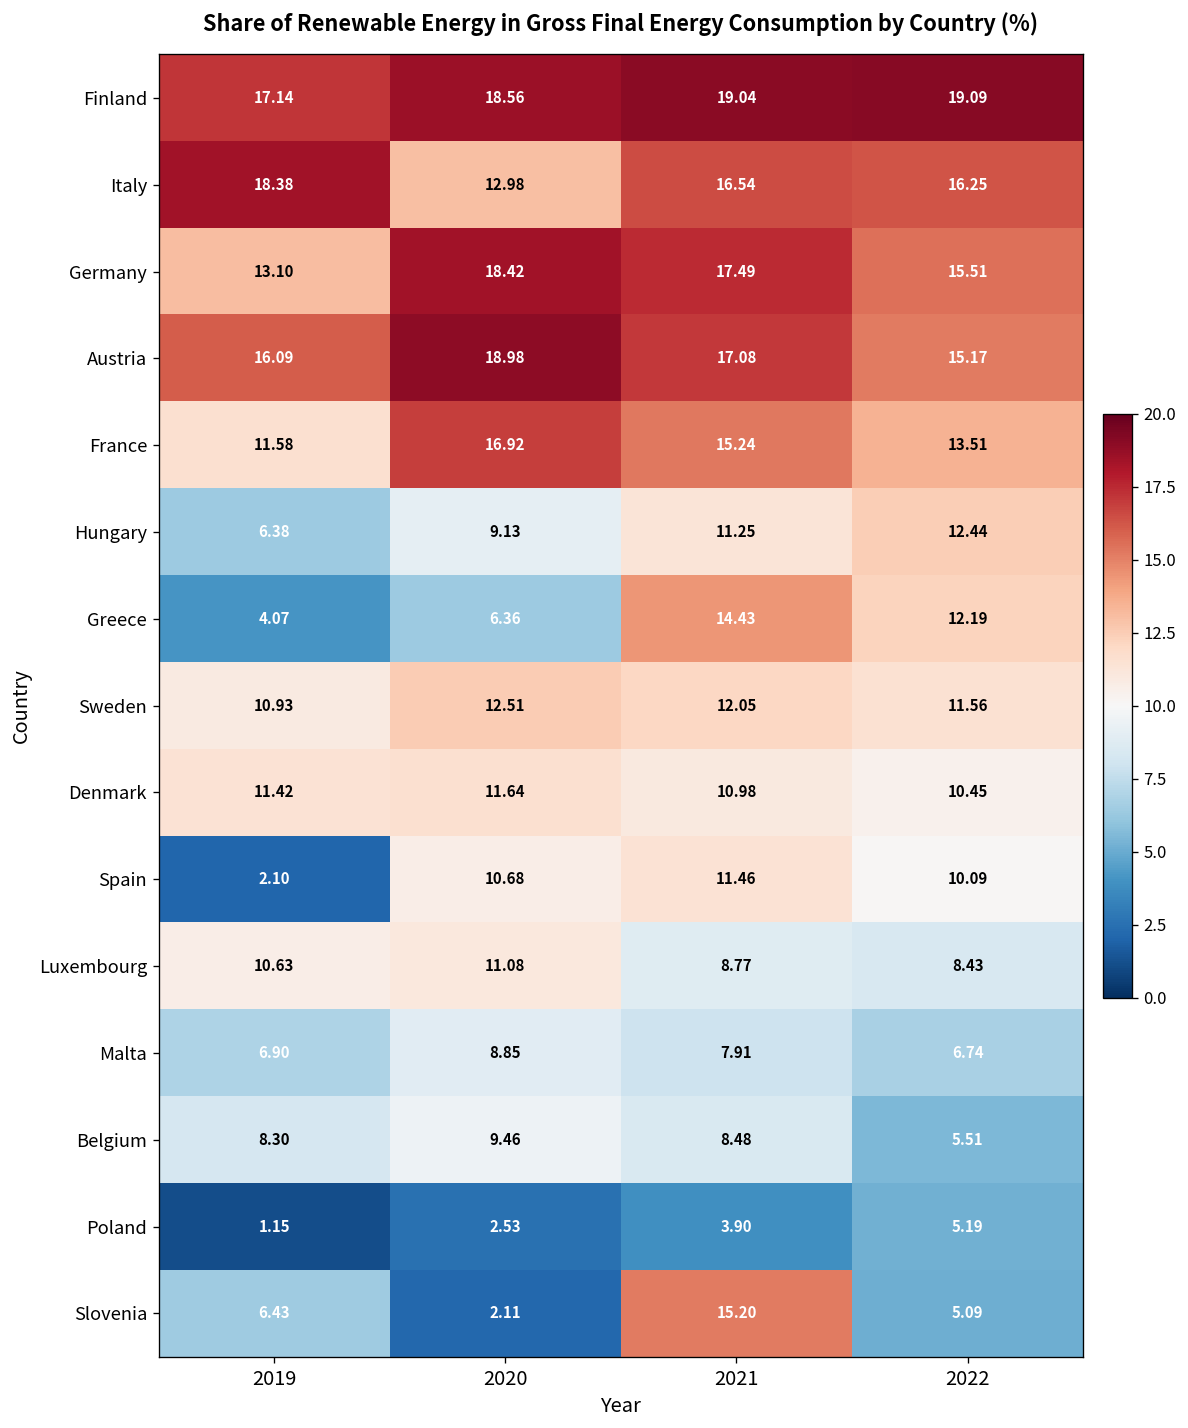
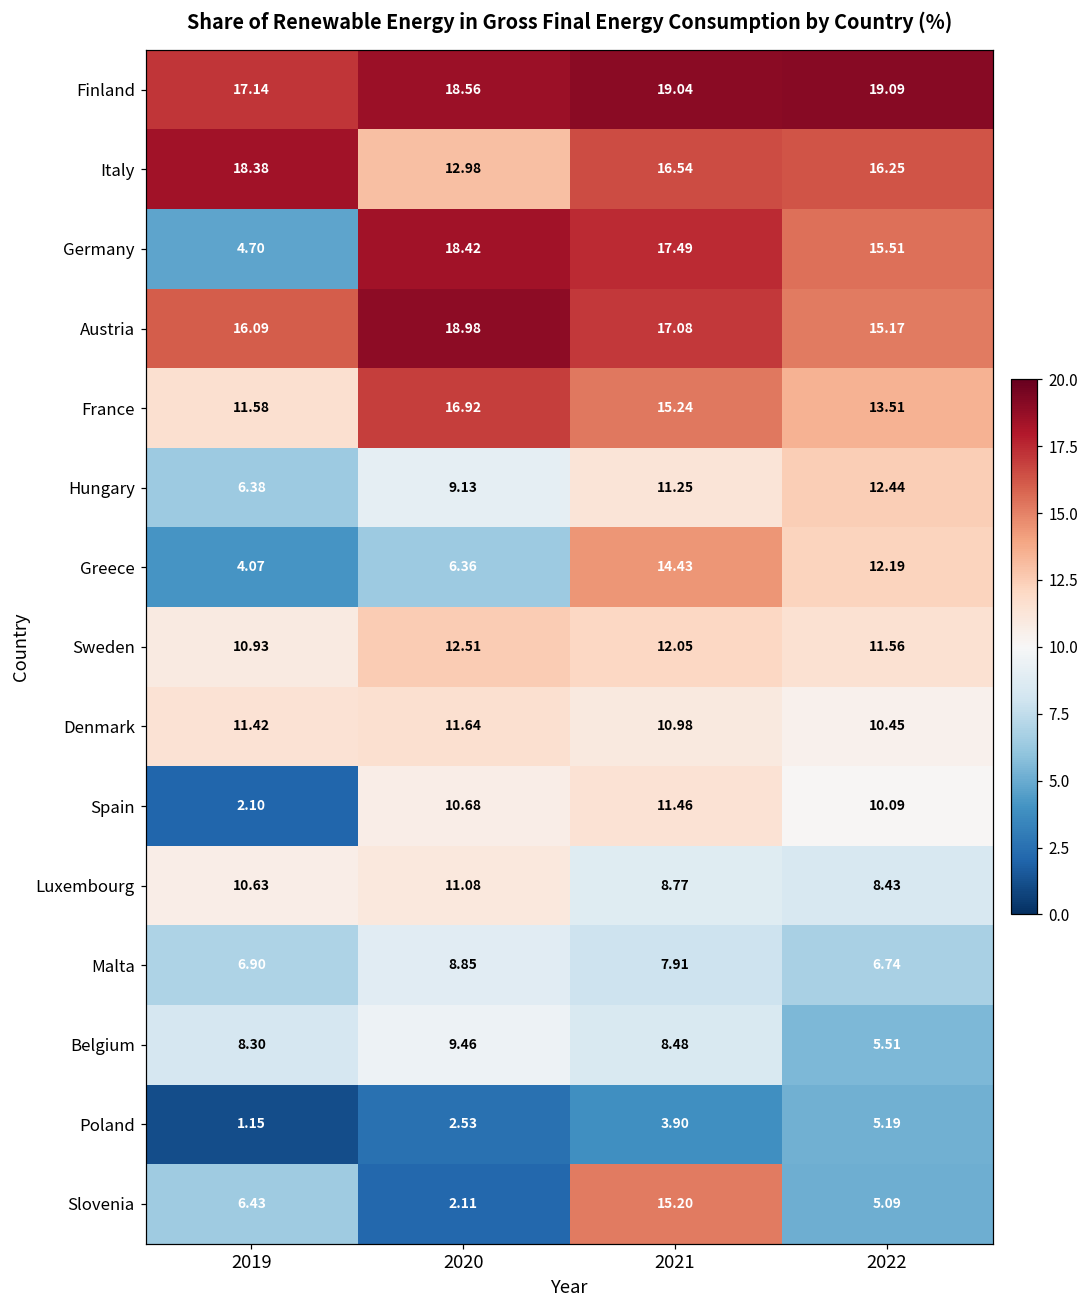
  {
    "Finland": {
      "2019": 17.14,
      "2020": 18.56,
      "2021": 19.04,
      "2022": 19.09
    },
    "Italy": {
      "2019": 18.38,
      "2020": 12.98,
      "2021": 16.54,
      "2022": 16.25
    },
    "Germany": {
-     "2019": 13.10,
+     "2019": 4.70,
      "2020": 18.42,
      "2021": 17.49,
      "2022": 15.51
    },
    "Austria": {
      "2019": 16.09,
      "2020": 18.98,
      "2021": 17.08,
      "2022": 15.17
    },
    "France": {
      "2019": 11.58,
      "2020": 16.92,
      "2021": 15.24,
      "2022": 13.51
    },
    "Hungary": {
      "2019": 6.38,
      "2020": 9.13,
      "2021": 11.25,
      "2022": 12.44
    },
    "Greece": {
      "2019": 4.07,
      "2020": 6.36,
      "2021": 14.43,
      "2022": 12.19
    },
    "Sweden": {
      "2019": 10.93,
      "2020": 12.51,
      "2021": 12.05,
      "2022": 11.56
    },
    "Denmark": {
      "2019": 11.42,
      "2020": 11.64,
      "2021": 10.98,
      "2022": 10.45
    },
    "Spain": {
      "2019": 2.10,
      "2020": 10.68,
      "2021": 11.46,
      "2022": 10.09
    },
    "Luxembourg": {
      "2019": 10.63,
      "2020": 11.08,
      "2021": 8.77,
      "2022": 8.43
    },
    "Malta": {
      "2019": 6.90,
      "2020": 8.85,
      "2021": 7.91,
      "2022": 6.74
    },
    "Belgium": {
      "2019": 8.30,
      "2020": 9.46,
      "2021": 8.48,
      "2022": 5.51
    },
    "Poland": {
      "2019": 1.15,
      "2020": 2.53,
      "2021": 3.90,
      "2022": 5.19
    },
    "Slovenia": {
      "2019": 6.43,
      "2020": 2.11,
      "2021": 15.20,
      "2022": 5.09
    }
  }
